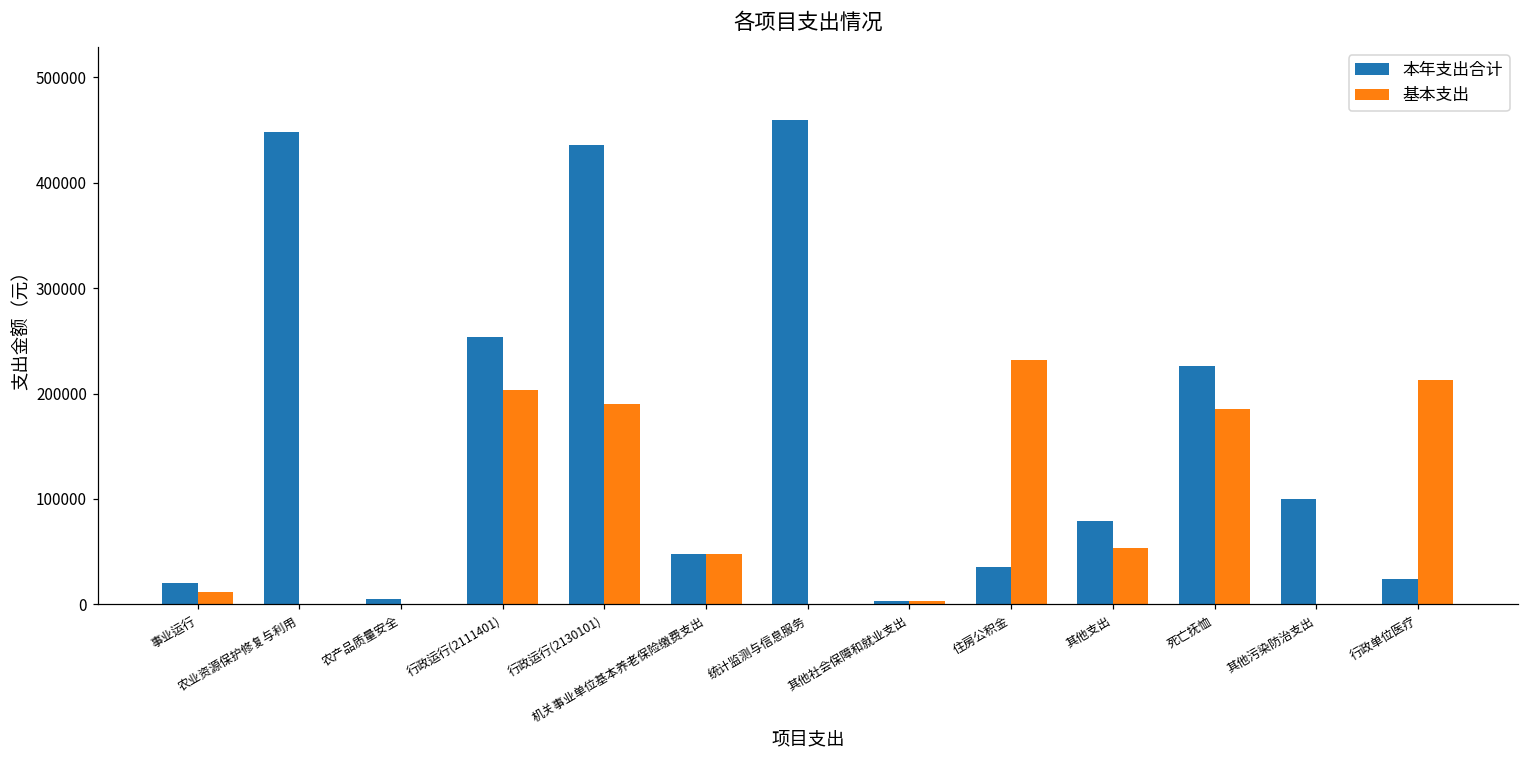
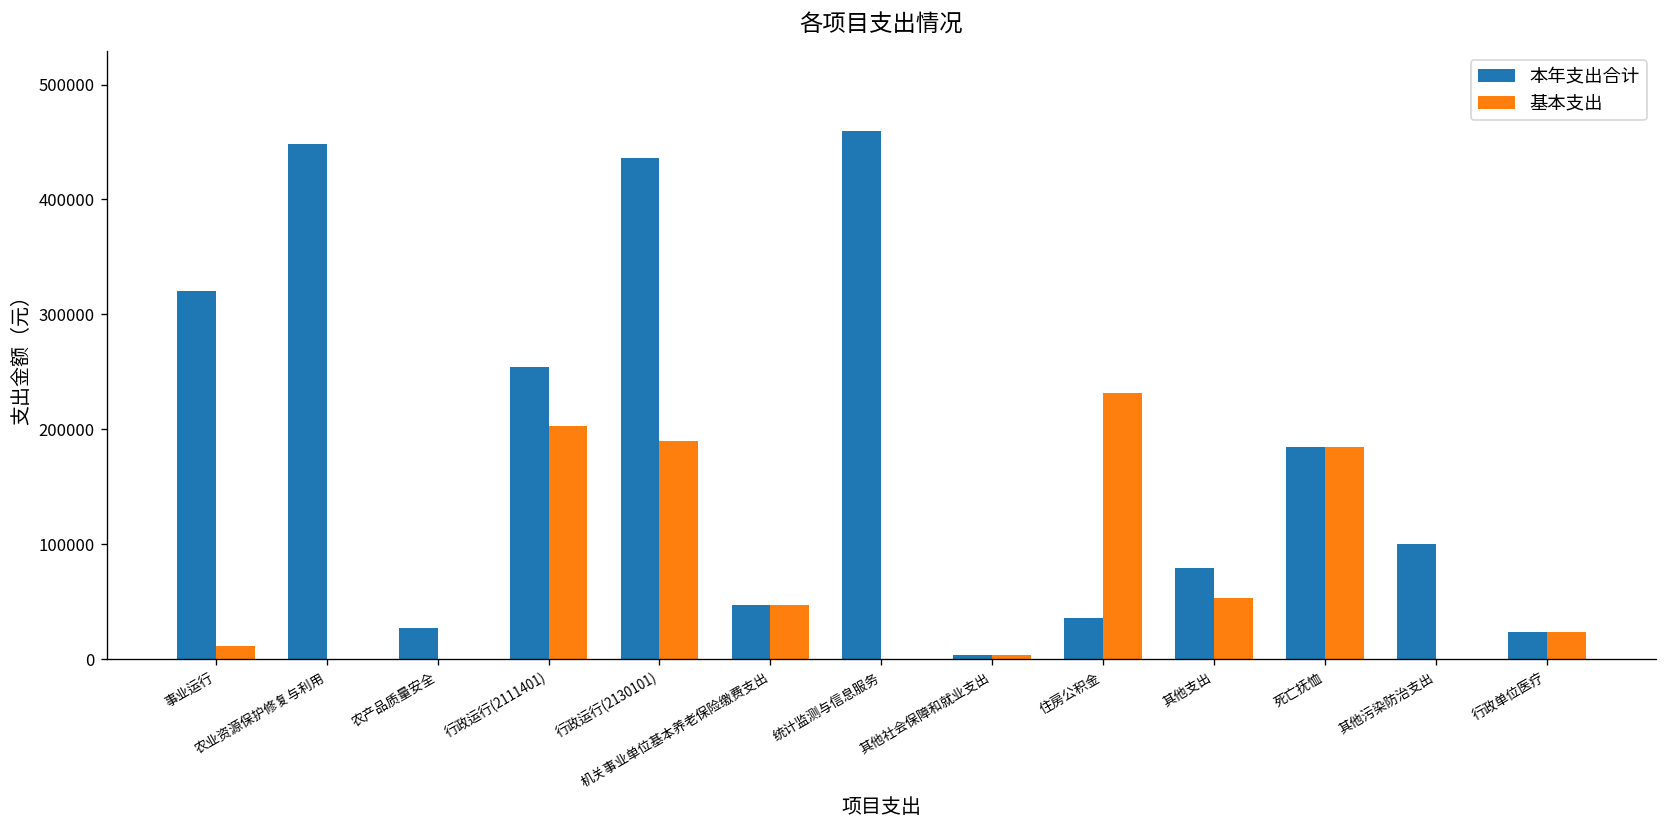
  {
    "本年支出合计": {
-     "事业运行": 20000,
+     "事业运行": 320000,
      "农业资源保护修复与利用": 450000,
-     "农产品质量安全": 10000,
+     "农产品质量安全": 30000,
      "行政运行(2111401)": 250000,
      "行政运行(2130101)": 440000,
      "机关事业单位基本养老保险缴费支出": 50000,
      "统计监测与信息服务": 460000,
      "其他社会保障和就业支出": 0,
      "住房公积金": 40000,
      "其他支出": 80000,
-     "死亡抚恤": 230000,
+     "死亡抚恤": 180000,
      "其他污染防治支出": 100000,
      "行政单位医疗": 20000
    },
    "基本支出": {
      "事业运行": 10000,
      "农业资源保护修复与利用": 0,
      "农产品质量安全": 0,
      "行政运行(2111401)": 200000,
      "行政运行(2130101)": 190000,
      "机关事业单位基本养老保险缴费支出": 50000,
      "统计监测与信息服务": 0,
      "其他社会保障和就业支出": 0,
      "住房公积金": 230000,
      "其他支出": 50000,
      "死亡抚恤": 180000,
      "其他污染防治支出": 0,
-     "行政单位医疗": 210000
+     "行政单位医疗": 20000
    }
  }
